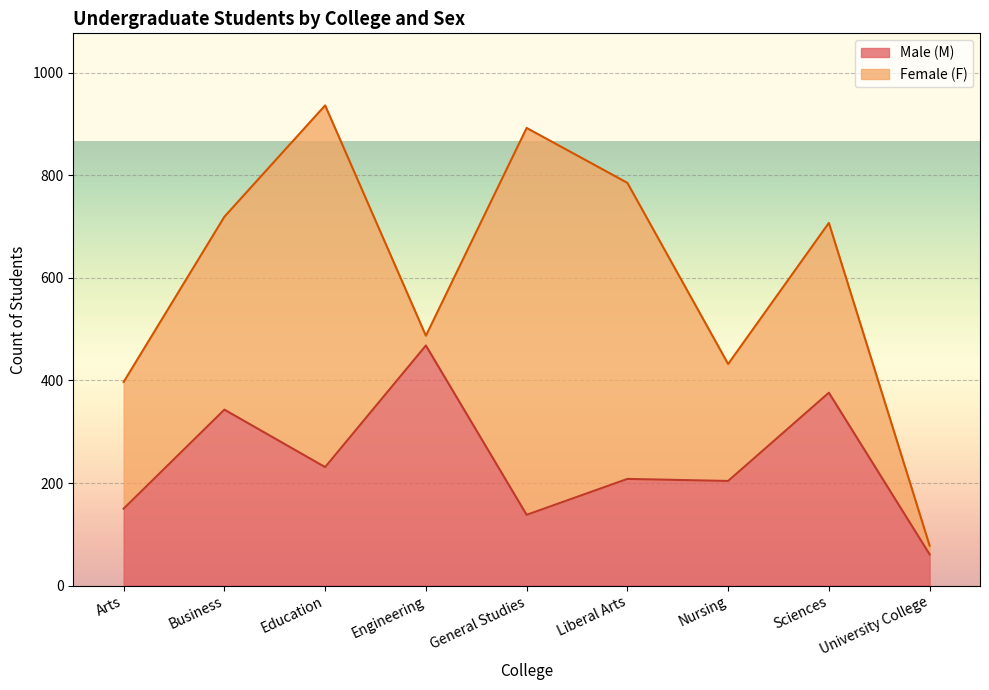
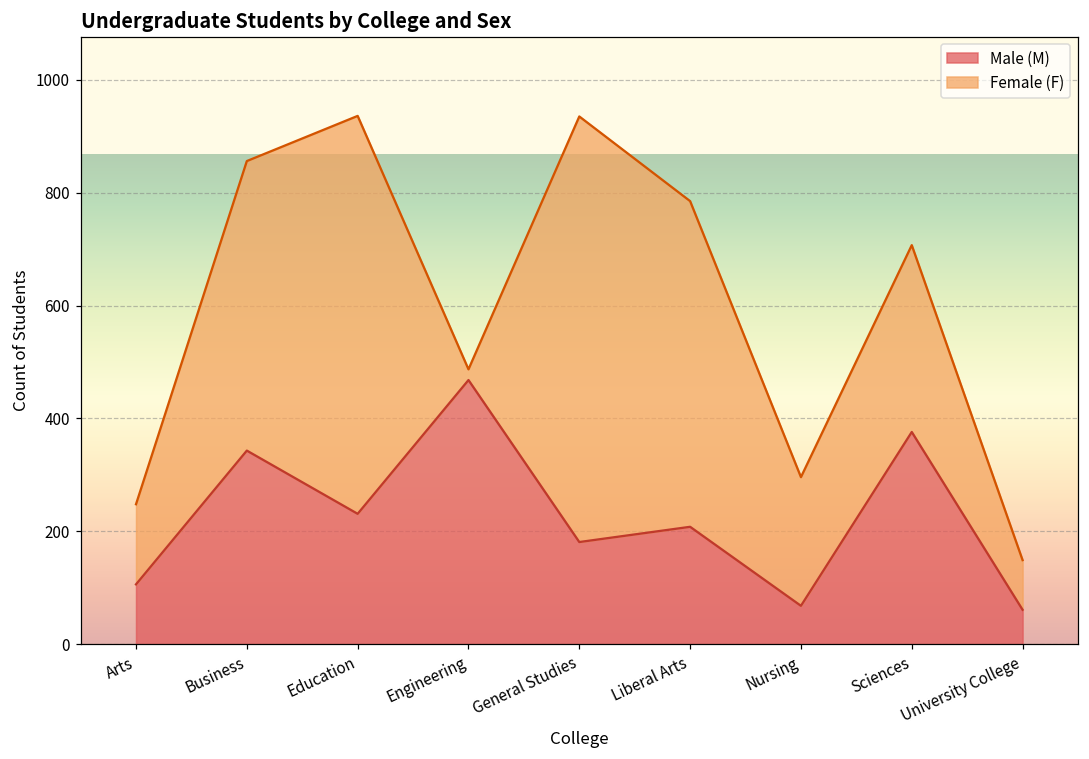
  {
    "Male (M)": {
-     "Arts": 150,
+     "Arts": 110,
      "Business": 340,
      "Education": 230,
      "Engineering": 470,
-     "General Studies": 140,
+     "General Studies": 180,
      "Liberal Arts": 210,
-     "Nursing": 200,
+     "Nursing": 70,
      "Sciences": 380,
      "University College": 60
    },
    "Female (F)": {
-     "Arts": 250,
-     "Business": 380,
+     "Arts": 140,
+     "Business": 510,
      "Education": 710,
      "Engineering": 20,
      "General Studies": 750,
      "Liberal Arts": 580,
      "Nursing": 230,
      "Sciences": 330,
-     "University College": 20
+     "University College": 90
    }
  }
